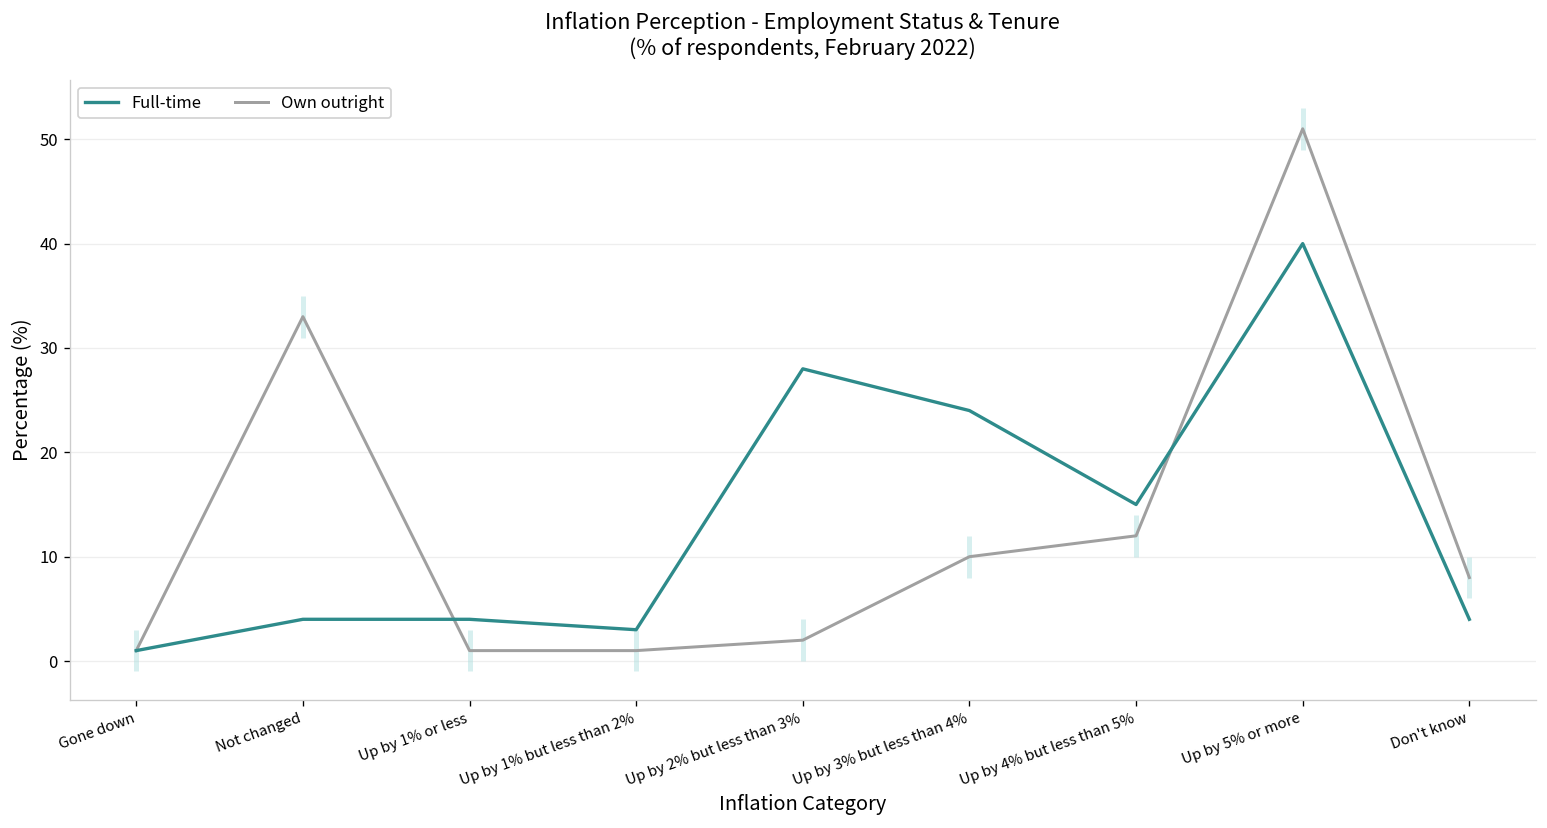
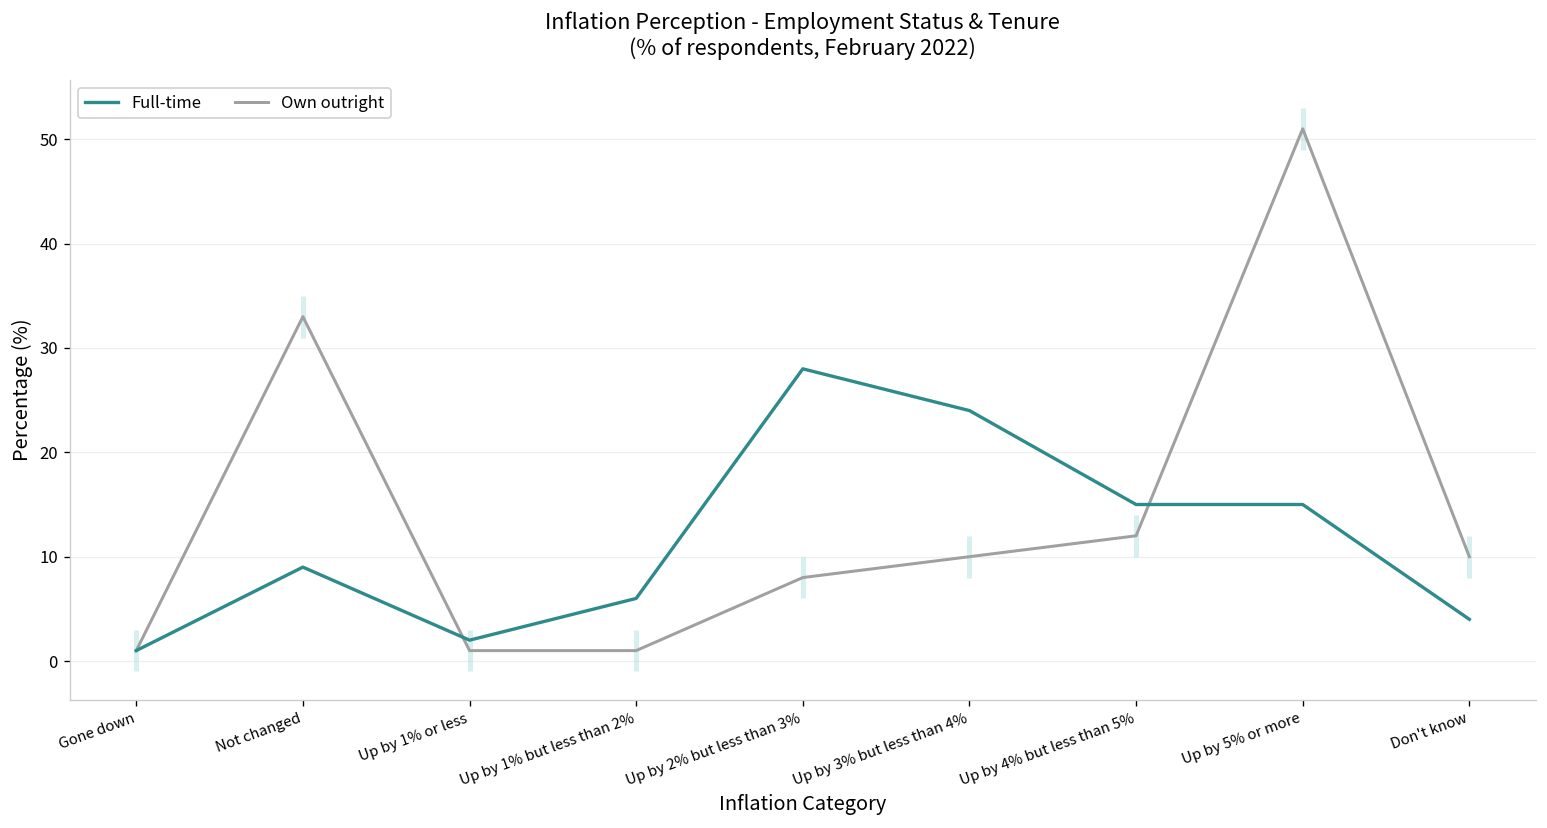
  {
    "Full-time": {
-     "Not changed": 4,
-     "Up by 1% or less": 4,
-     "Up by 1% but less than 2%": 3,
+     "Not changed": 9,
+     "Up by 1% or less": 2,
+     "Up by 1% but less than 2%": 6,
      "Up by 2% but less than 3%": 28,
      "Up by 3% but less than 4%": 24,
      "Up by 4% but less than 5%": 15,
-     "Up by 5% or more": 40,
+     "Up by 5% or more": 15,
      "Don't know": 4
    },
    "Own outright": {
      "Not changed": 33,
      "Up by 1% or less": 1,
      "Up by 1% but less than 2%": 1,
-     "Up by 2% but less than 3%": 2,
+     "Up by 2% but less than 3%": 8,
      "Up by 3% but less than 4%": 10,
      "Up by 4% but less than 5%": 12,
      "Up by 5% or more": 51,
-     "Don't know": 8
+     "Don't know": 10
    }
  }
